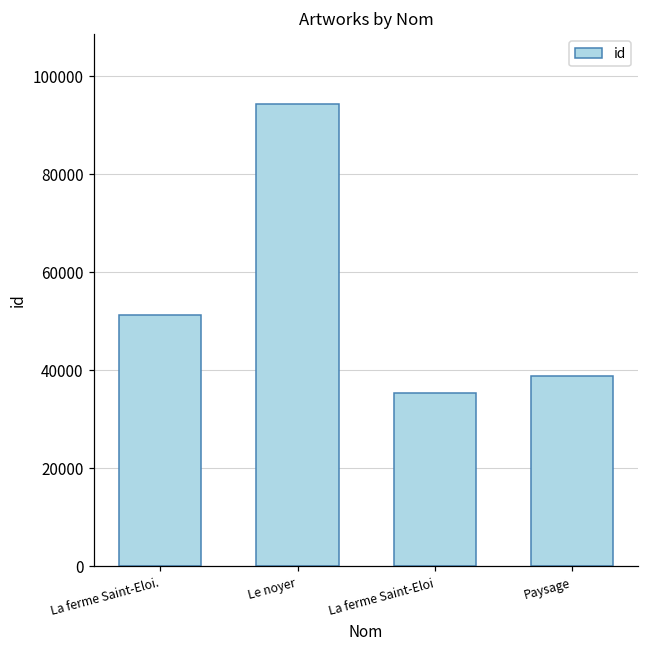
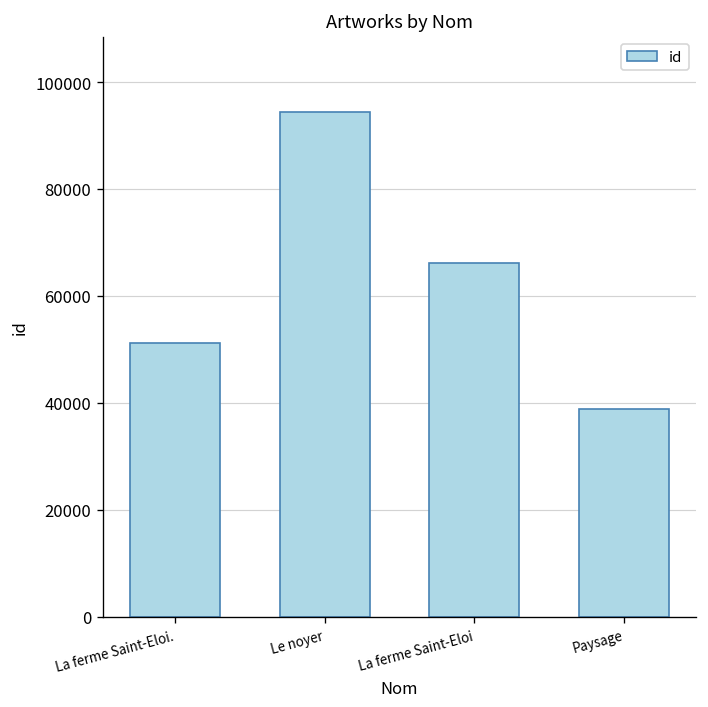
  {
    "La ferme Saint-Eloi.": 51000,
    "Le noyer": 94000,
-   "La ferme Saint-Eloi": 35000,
+   "La ferme Saint-Eloi": 66000,
    "Paysage": 39000
  }
